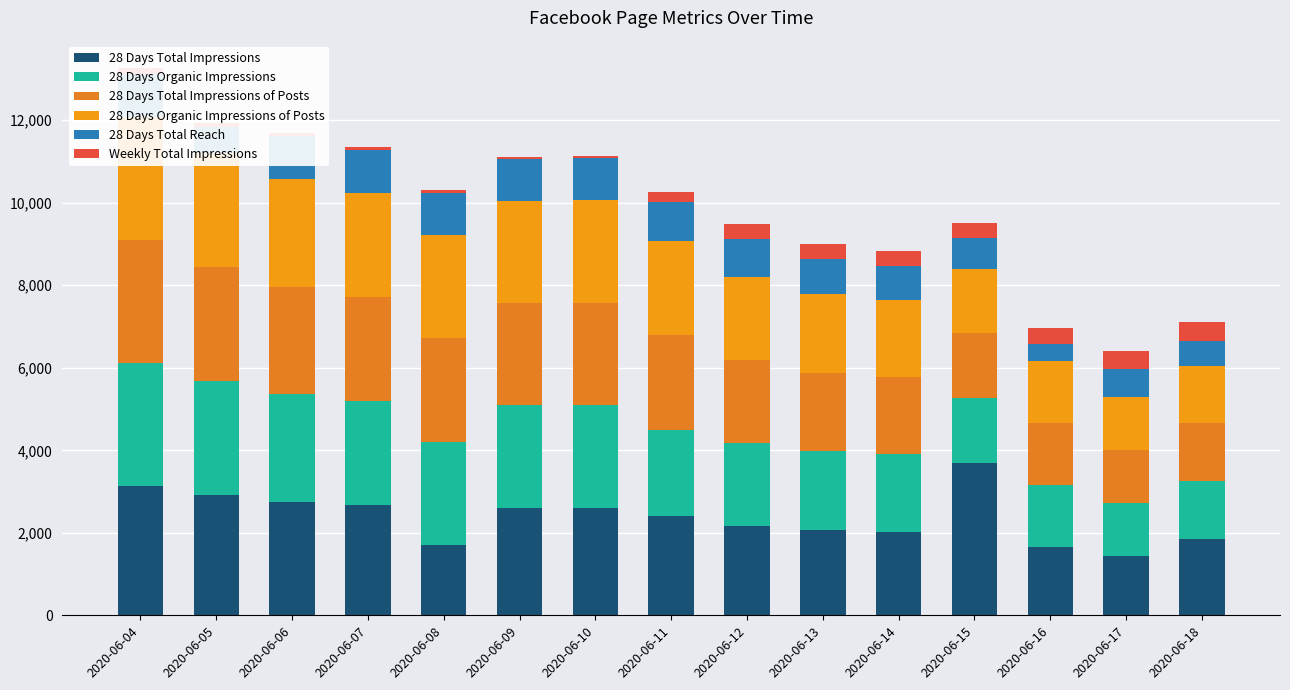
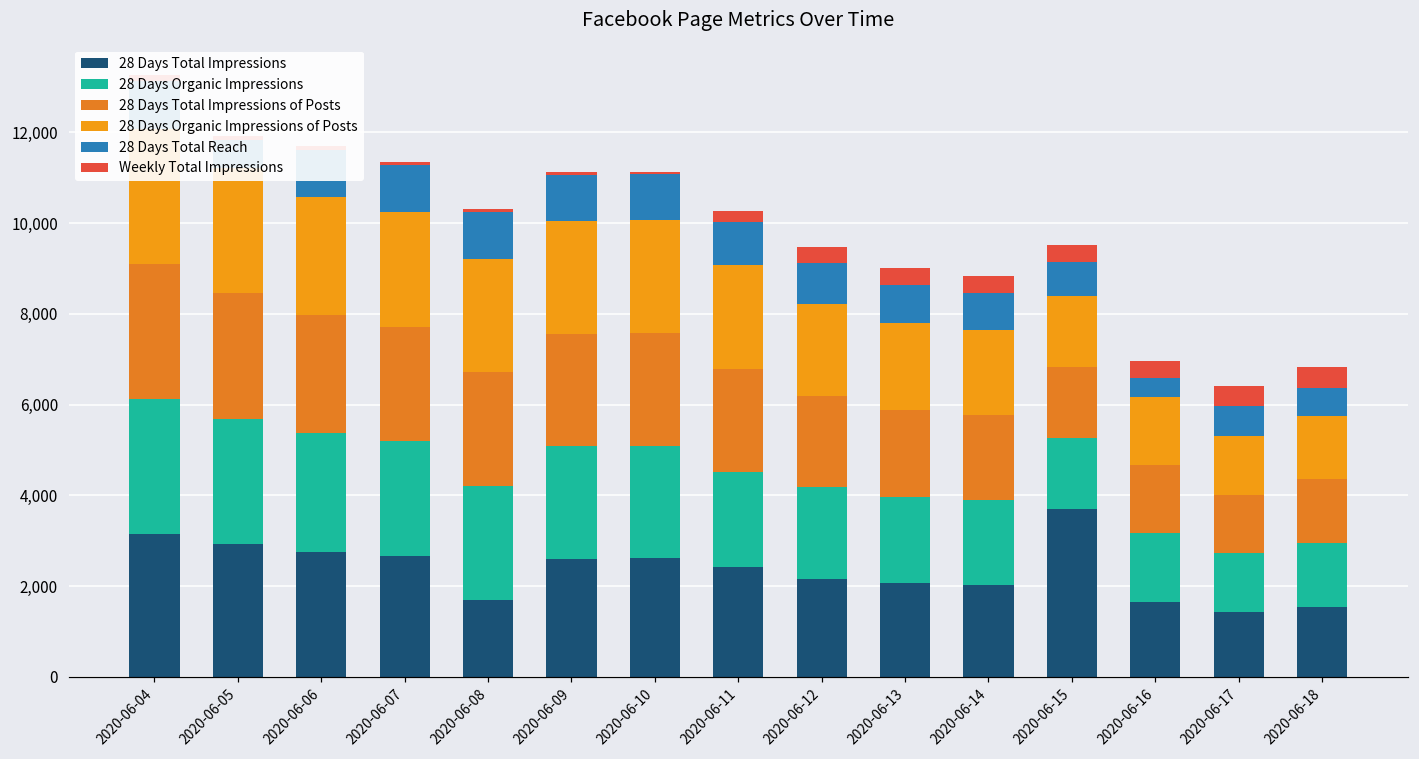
  {
    "28 Days Total Impressions": {
      "2020-06-04": "3,100",
      "2020-06-05": "2,900",
      "2020-06-06": "2,700",
      "2020-06-07": "2,700",
      "2020-06-08": "1,700",
      "2020-06-09": "2,600",
      "2020-06-10": "2,600",
      "2020-06-11": "2,400",
      "2020-06-12": "2,200",
      "2020-06-13": "2,100",
      "2020-06-14": "2,000",
      "2020-06-15": "3,700",
      "2020-06-16": "1,700",
      "2020-06-17": "1,400",
-     "2020-06-18": "1,800"
+     "2020-06-18": "1,500"
    },
    "28 Days Organic Impressions": {
      "2020-06-04": "3,000",
      "2020-06-05": "2,800",
      "2020-06-06": "2,600",
      "2020-06-07": "2,500",
      "2020-06-08": "2,500",
      "2020-06-09": "2,500",
      "2020-06-10": "2,500",
      "2020-06-11": "2,100",
      "2020-06-12": "2,000",
      "2020-06-13": "1,900",
      "2020-06-14": "1,900",
      "2020-06-15": "1,600",
      "2020-06-16": "1,500",
      "2020-06-17": "1,300",
      "2020-06-18": "1,400"
    },
    "28 Days Total Reach": {
      "2020-06-07": "1,000",
      "2020-06-08": "1,000",
      "2020-06-09": "1,000",
      "2020-06-10": "1,000",
      "2020-06-11": "1,000",
      "2020-06-12": "900",
      "2020-06-13": "900",
      "2020-06-14": "800",
      "2020-06-15": "700",
      "2020-06-16": "400",
      "2020-06-17": "700",
      "2020-06-18": "600"
    }
  }
